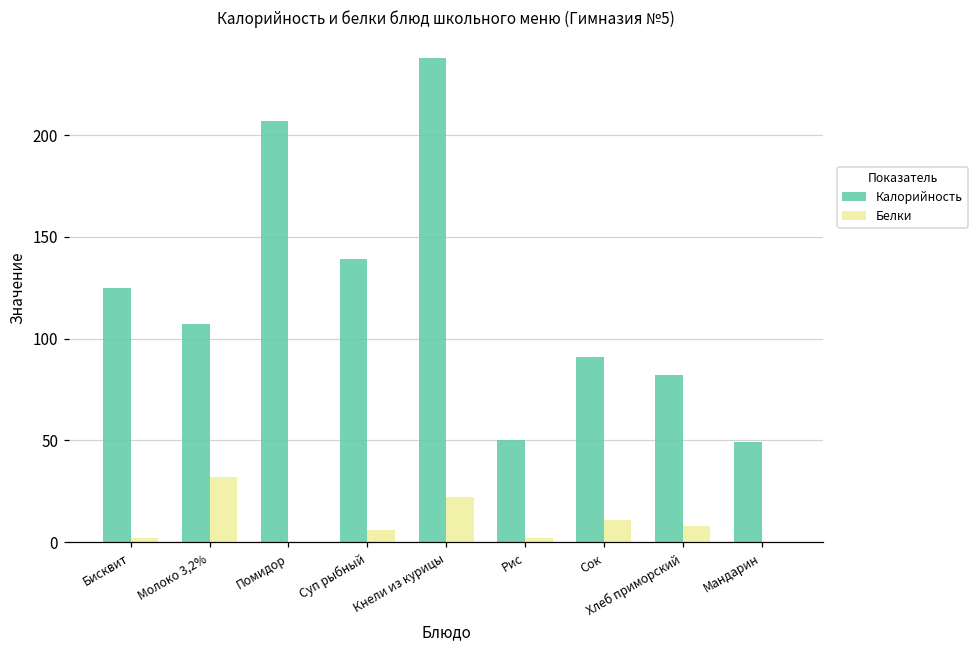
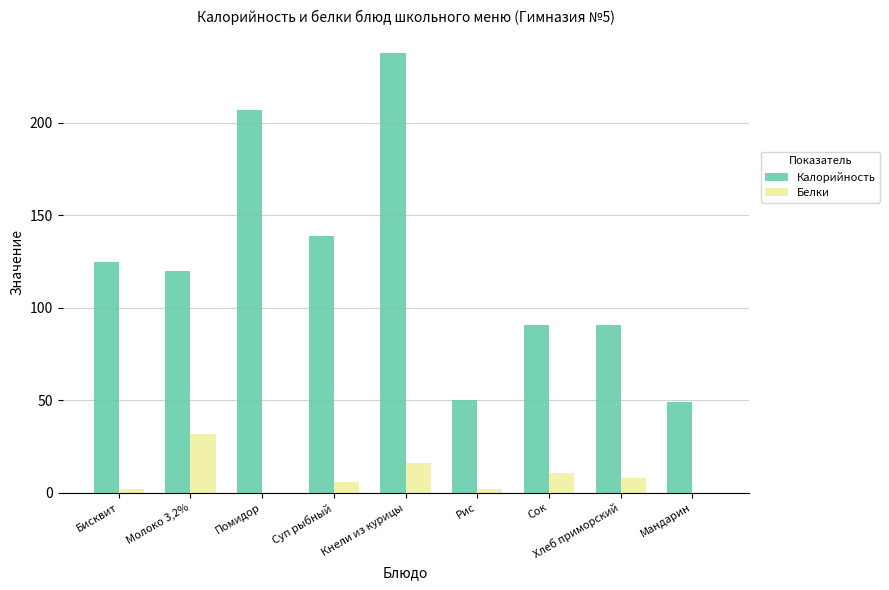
  {
    "Калорийность": {
      "Бисквит": 125,
-     "Молоко 3,2%": 107,
+     "Молоко 3,2%": 120,
      "Помидор": 207,
      "Суп рыбный": 139,
      "Кнели из курицы": 238,
      "Рис": 50,
      "Сок": 91,
-     "Хлеб приморский": 82,
+     "Хлеб приморский": 91,
      "Мандарин": 49
    },
    "Белки": {
      "Бисквит": 2,
      "Молоко 3,2%": 32,
      "Помидор": 0,
      "Суп рыбный": 6,
-     "Кнели из курицы": 22,
+     "Кнели из курицы": 16,
      "Рис": 2,
      "Сок": 11,
      "Хлеб приморский": 8,
      "Мандарин": 0
    }
  }
